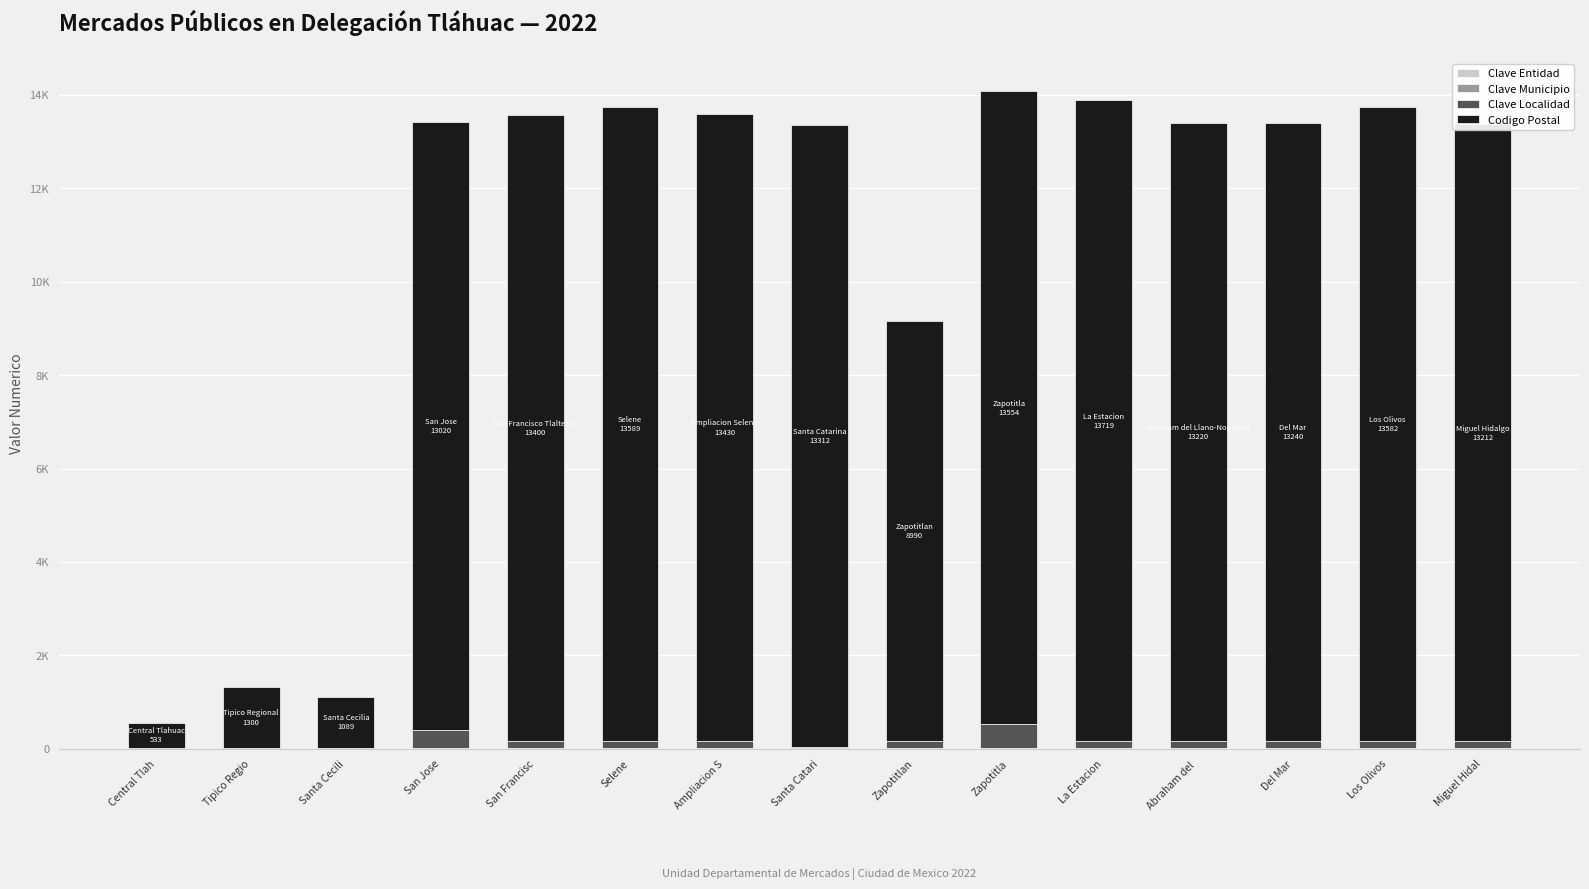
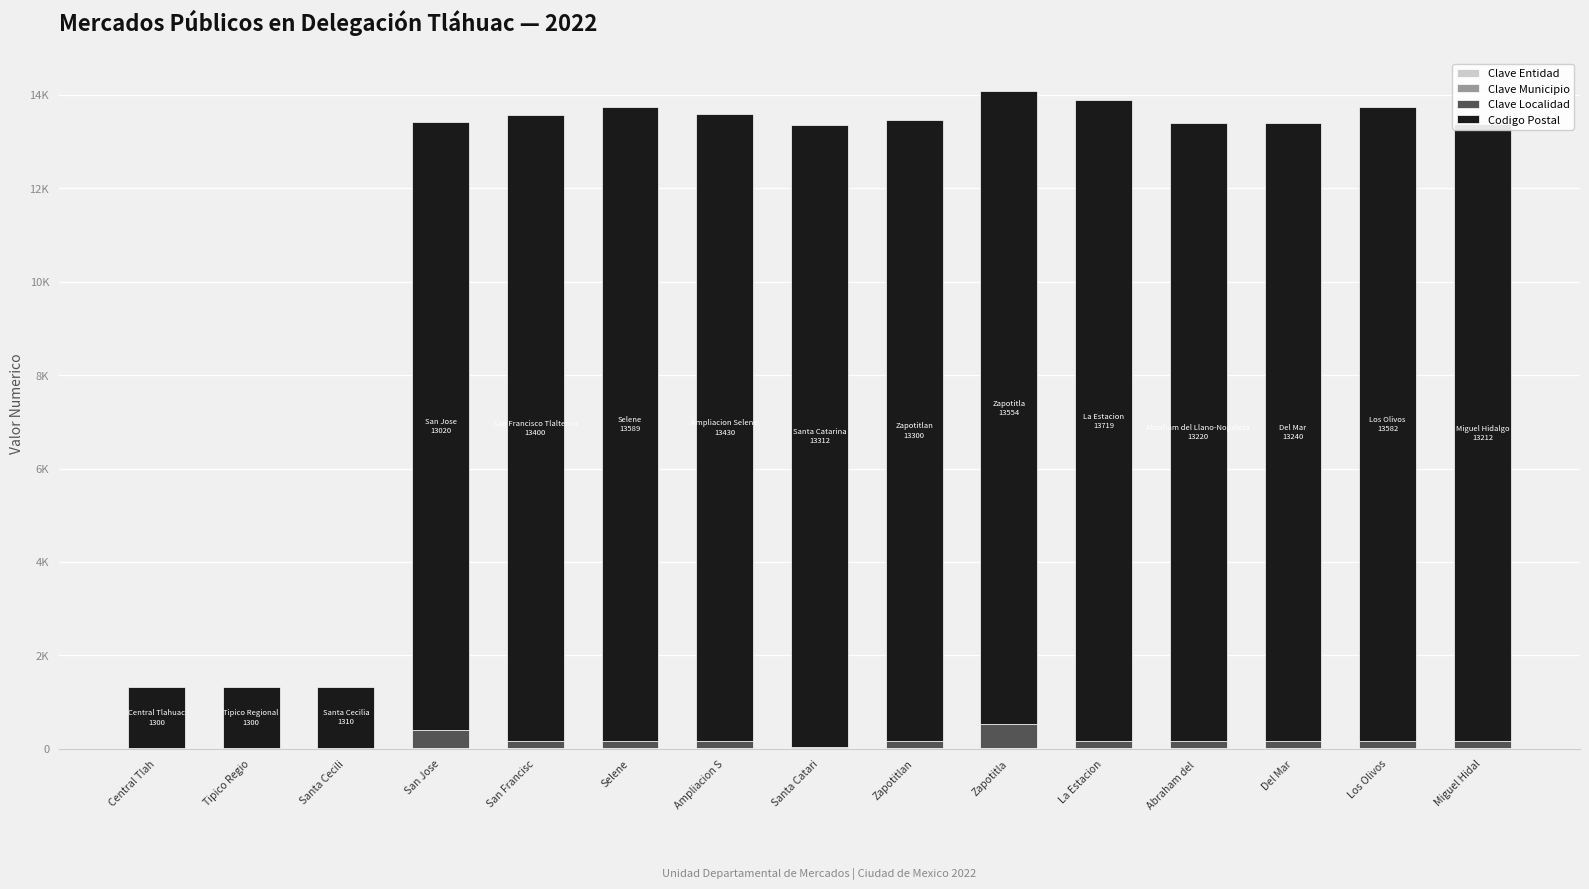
  {
    "Clave Localidad": {
      "San Jose": 400,
      "San Francisc": 100,
      "Selene": 100,
      "Ampliacion S": 100,
      "Zapotitlan": 100,
      "Zapotitla": 500,
      "La Estacion": 100,
      "Abraham del": 200,
      "Del Mar": 100,
      "Los Olivos": 100,
      "Miguel Hidal": 100
    },
    "Codigo Postal": {
-     "Central Tlah": 533,
+     "Central Tlah": 1300,
      "Tipico Regio": 1300,
-     "Santa Cecili": 1089,
+     "Santa Cecili": 1310,
      "San Jose": 13020,
      "San Francisc": 13400,
      "Selene": 13589,
      "Ampliacion S": 13430,
      "Santa Catari": 13312,
-     "Zapotitlan": 8990,
+     "Zapotitlan": 13300,
      "Zapotitla": 13554,
      "La Estacion": 13719,
      "Abraham del": 13220,
      "Del Mar": 13240,
      "Los Olivos": 13582
    }
  }
